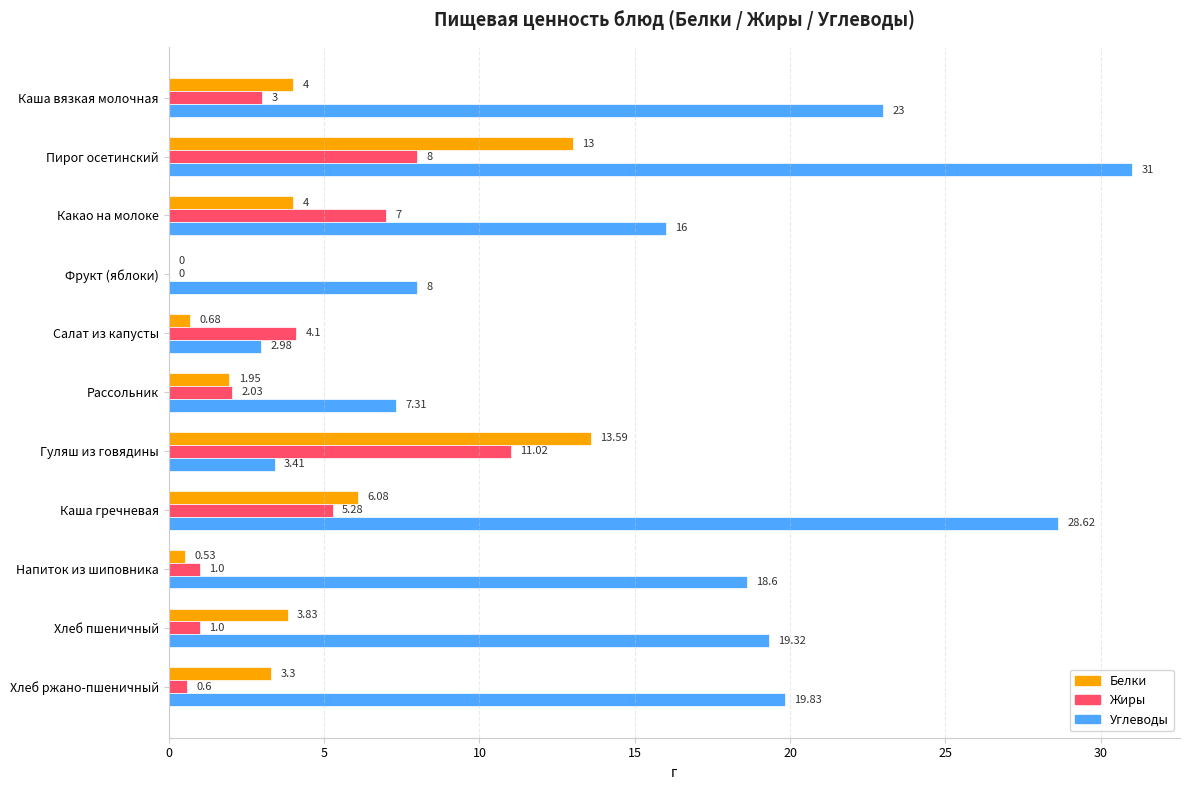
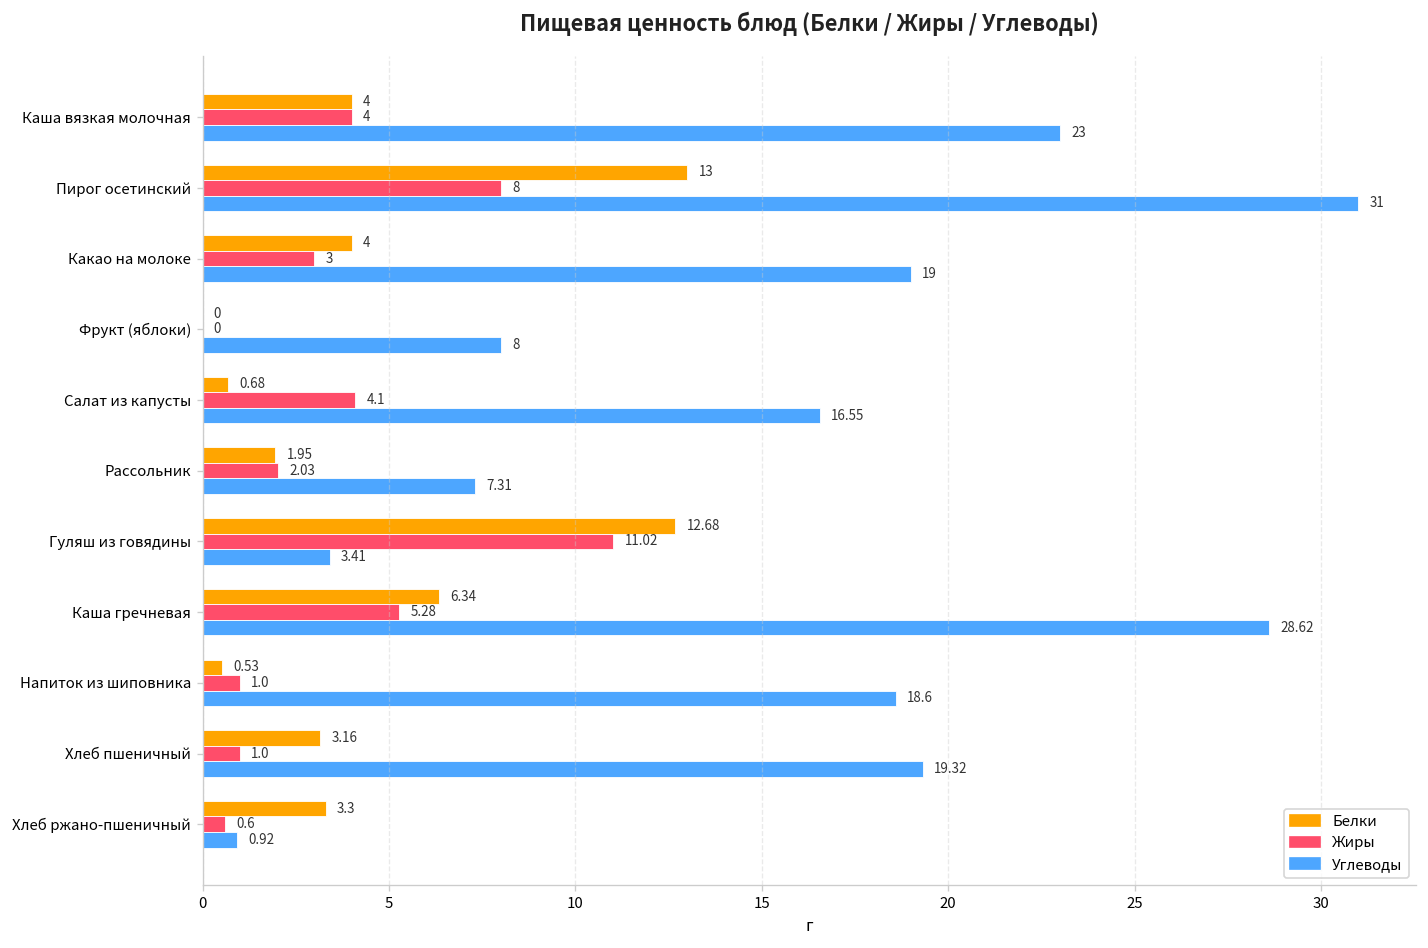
  {
    "Белки": {
      "Каша вязкая молочная": 4,
      "Пирог осетинский": 13,
      "Какао на молоке": 4,
      "Фрукт (яблоки)": 0,
      "Салат из капусты": 0.68,
      "Рассольник": 1.95,
-     "Гуляш из говядины": 13.59,
-     "Каша гречневая": 6.08,
+     "Гуляш из говядины": 12.68,
+     "Каша гречневая": 6.34,
      "Напиток из шиповника": 0.53,
-     "Хлеб пшеничный": 3.83,
+     "Хлеб пшеничный": 3.16,
      "Хлеб ржано-пшеничный": 3.3
    },
    "Жиры": {
-     "Каша вязкая молочная": 3,
+     "Каша вязкая молочная": 4,
      "Пирог осетинский": 8,
-     "Какао на молоке": 7,
+     "Какао на молоке": 3,
      "Фрукт (яблоки)": 0,
      "Салат из капусты": 4.1,
      "Рассольник": 2.03,
      "Гуляш из говядины": 11.02,
      "Каша гречневая": 5.28,
      "Напиток из шиповника": 1.0,
      "Хлеб пшеничный": 1.0,
      "Хлеб ржано-пшеничный": 0.6
    },
    "Углеводы": {
      "Каша вязкая молочная": 23,
      "Пирог осетинский": 31,
-     "Какао на молоке": 16,
+     "Какао на молоке": 19,
      "Фрукт (яблоки)": 8,
-     "Салат из капусты": 2.98,
+     "Салат из капусты": 16.55,
      "Рассольник": 7.31,
      "Гуляш из говядины": 3.41,
      "Каша гречневая": 28.62,
      "Напиток из шиповника": 18.6,
      "Хлеб пшеничный": 19.32,
-     "Хлеб ржано-пшеничный": 19.83
+     "Хлеб ржано-пшеничный": 0.92
    }
  }
